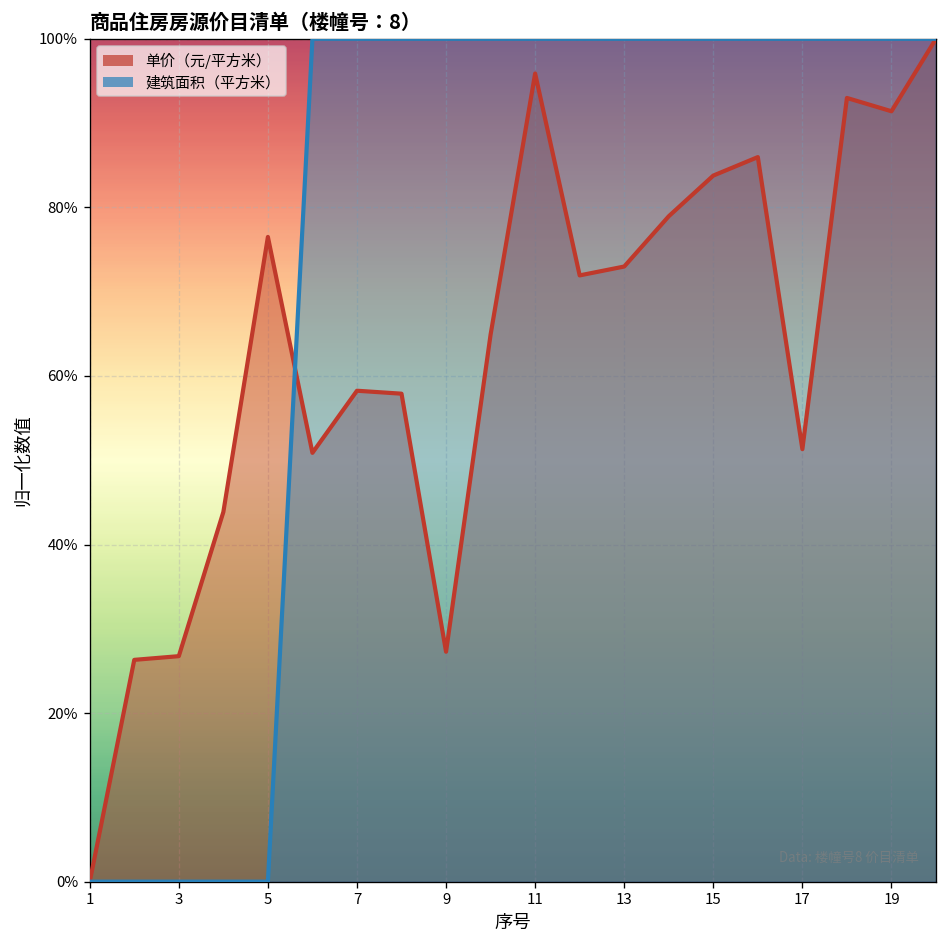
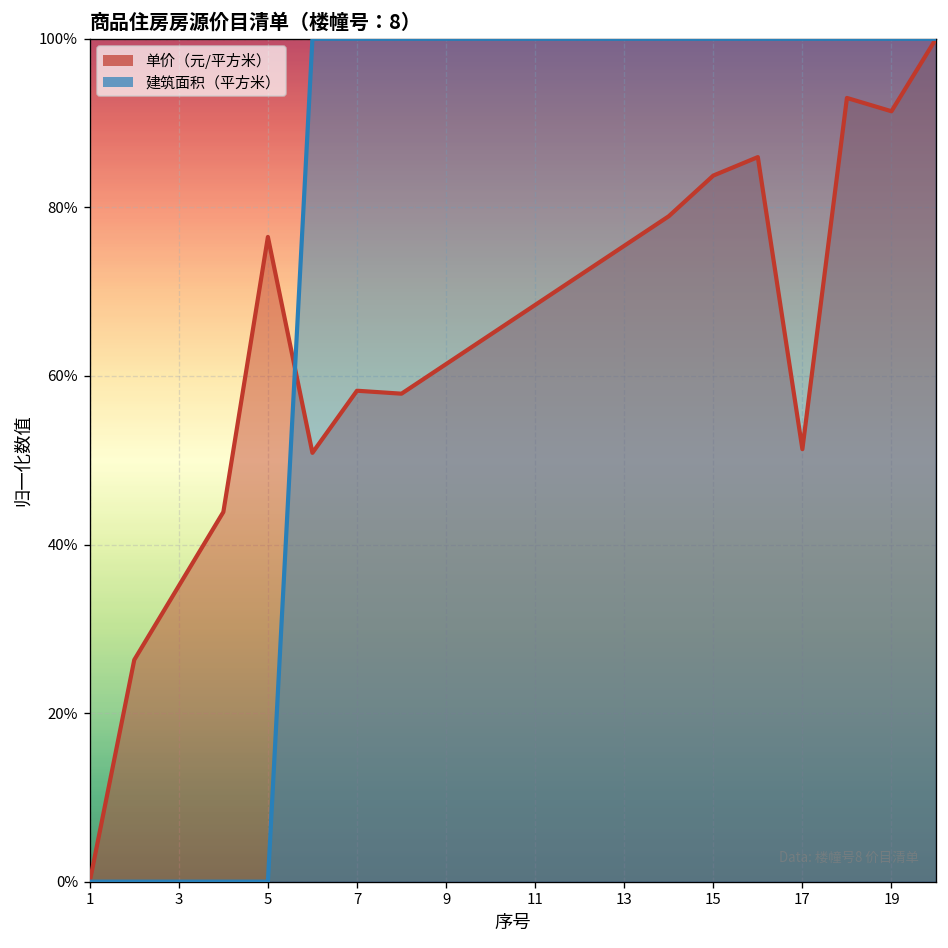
  {
    "单价（元/平方米）": {
-     "3": "27%",
+     "3": "35%",
      "5": "76%",
      "7": "58%",
-     "9": "27%",
-     "11": "96%",
-     "13": "73%",
+     "9": "61%",
+     "11": "68%",
+     "13": "75%",
      "15": "84%",
      "17": "51%",
      "19": "91%"
    },
    "建筑面积（平方米）": {
      "3": "0%",
      "5": "0%",
      "7": "100%",
      "9": "100%",
      "11": "100%",
      "13": "100%",
      "15": "100%",
      "17": "100%",
      "19": "100%"
    }
  }
